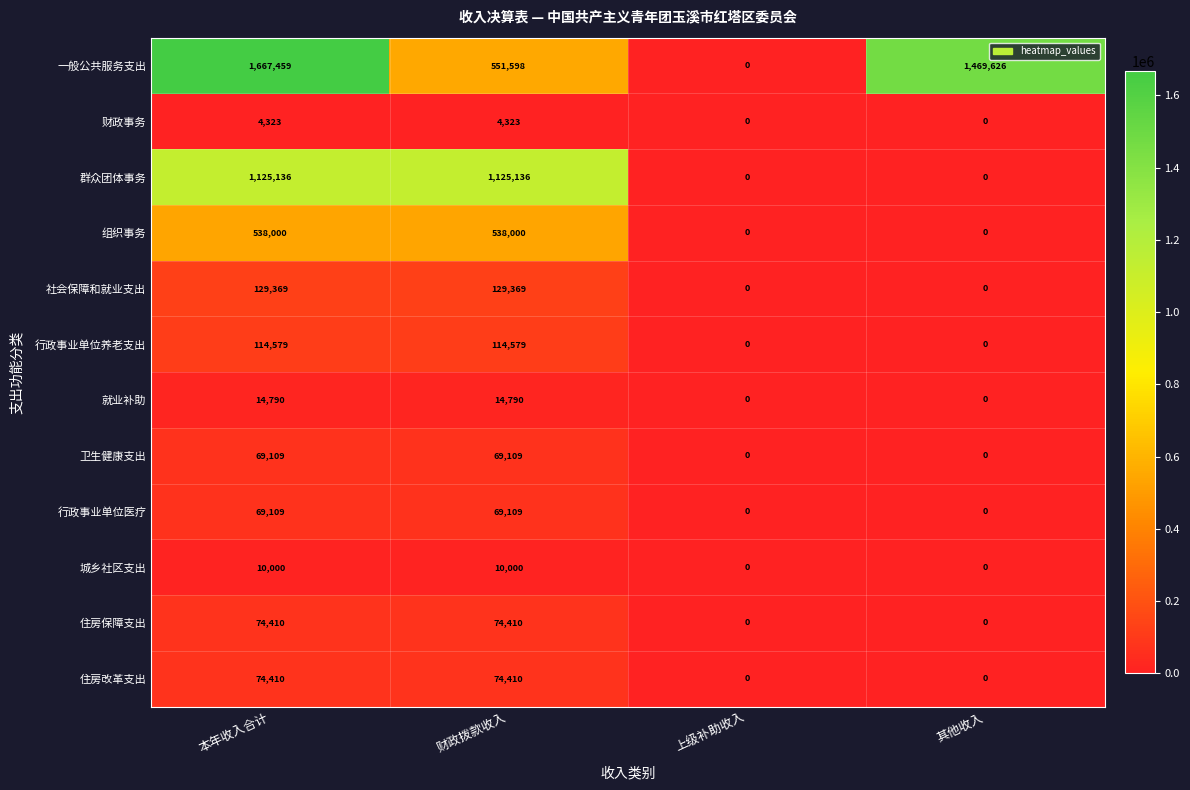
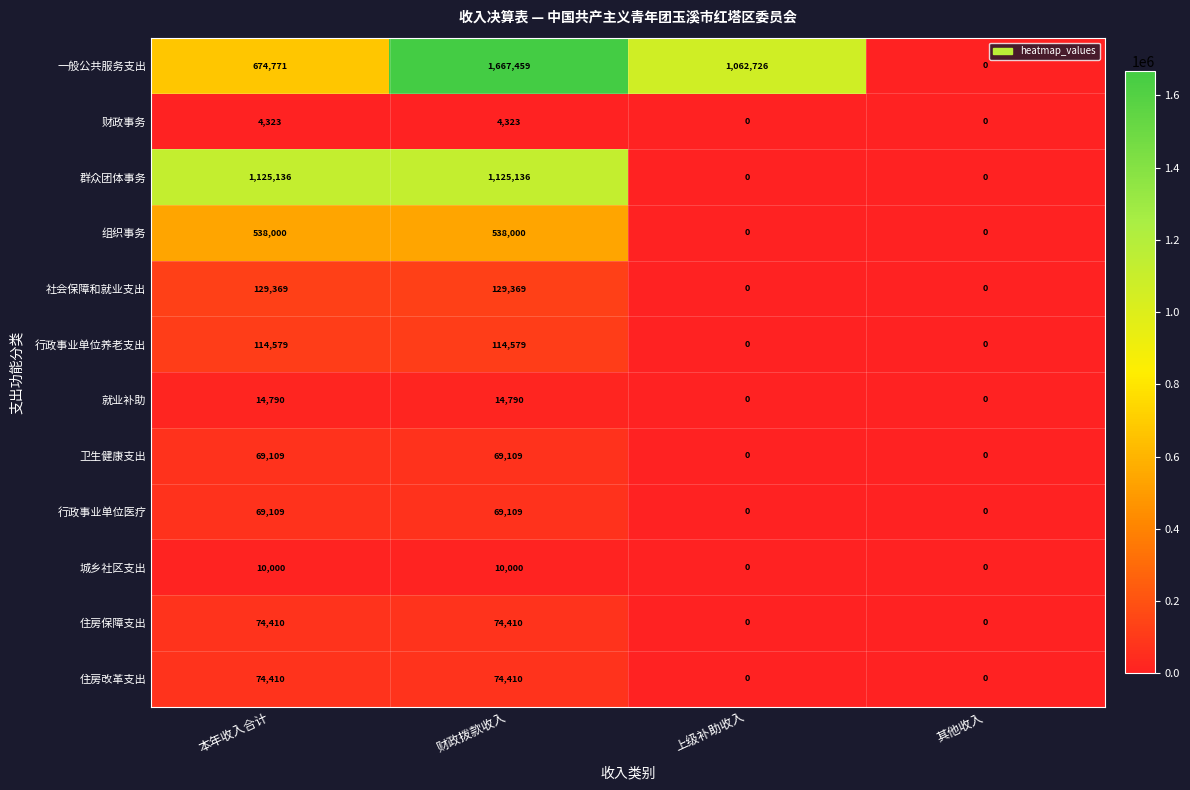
  {
    "一般公共服务支出": {
-     "本年收入合计": "1,667,459",
-     "财政拨款收入": "551,598",
-     "上级补助收入": "0",
-     "其他收入": "1,469,626"
+     "本年收入合计": "674,771",
+     "财政拨款收入": "1,667,459",
+     "上级补助收入": "1,062,726",
+     "其他收入": "0"
    },
    "财政事务": {
      "本年收入合计": "4,323",
      "财政拨款收入": "4,323",
      "上级补助收入": "0",
      "其他收入": "0"
    },
    "群众团体事务": {
      "本年收入合计": "1,125,136",
      "财政拨款收入": "1,125,136",
      "上级补助收入": "0",
      "其他收入": "0"
    },
    "组织事务": {
      "本年收入合计": "538,000",
      "财政拨款收入": "538,000",
      "上级补助收入": "0",
      "其他收入": "0"
    },
    "社会保障和就业支出": {
      "本年收入合计": "129,369",
      "财政拨款收入": "129,369",
      "上级补助收入": "0",
      "其他收入": "0"
    },
    "行政事业单位养老支出": {
      "本年收入合计": "114,579",
      "财政拨款收入": "114,579",
      "上级补助收入": "0",
      "其他收入": "0"
    },
    "就业补助": {
      "本年收入合计": "14,790",
      "财政拨款收入": "14,790",
      "上级补助收入": "0",
      "其他收入": "0"
    },
    "卫生健康支出": {
      "本年收入合计": "69,109",
      "财政拨款收入": "69,109",
      "上级补助收入": "0",
      "其他收入": "0"
    },
    "行政事业单位医疗": {
      "本年收入合计": "69,109",
      "财政拨款收入": "69,109",
      "上级补助收入": "0",
      "其他收入": "0"
    },
    "城乡社区支出": {
      "本年收入合计": "10,000",
      "财政拨款收入": "10,000",
      "上级补助收入": "0",
      "其他收入": "0"
    },
    "住房保障支出": {
      "本年收入合计": "74,410",
      "财政拨款收入": "74,410",
      "上级补助收入": "0",
      "其他收入": "0"
    },
    "住房改革支出": {
      "本年收入合计": "74,410",
      "财政拨款收入": "74,410",
      "上级补助收入": "0",
      "其他收入": "0"
    }
  }
